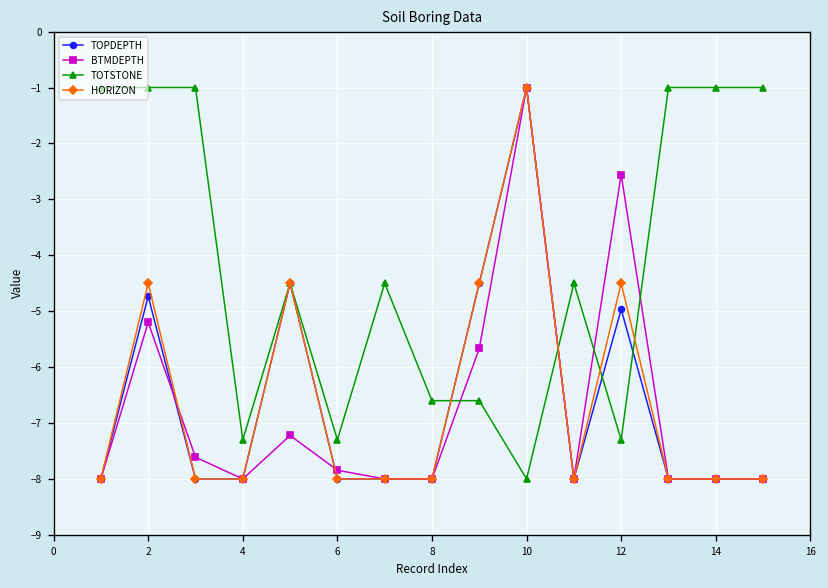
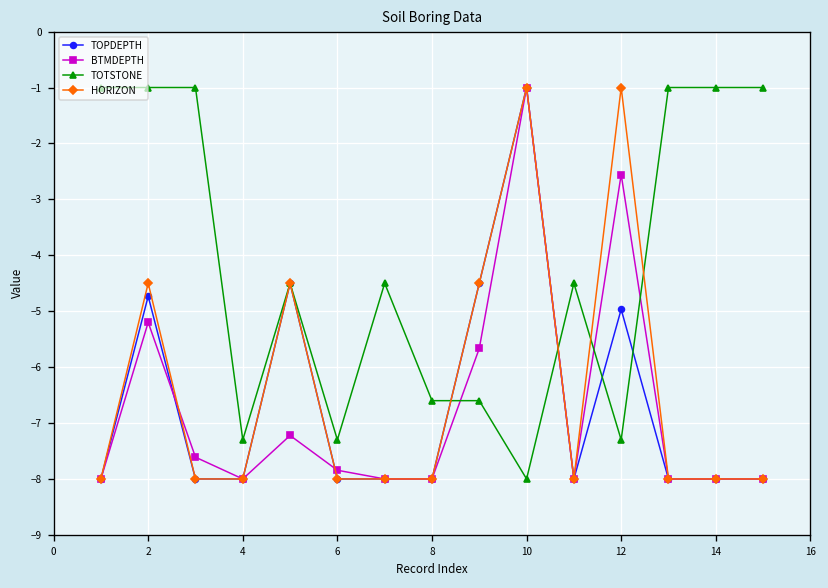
  {
    "TOPDEPTH": {
      "2": -4.7,
      "12": -5.0
    },
    "BTMDEPTH": {
      "2": -5.2,
      "6": -7.8,
      "12": -2.6
    },
    "TOTSTONE": {
      "2": -1.0,
      "4": -7.3,
      "6": -7.3,
      "8": -6.6,
      "10": -8.0,
      "12": -7.3,
      "14": -1.0
    },
    "HORIZON": {
      "2": -4.5,
-     "12": -4.5
+     "12": -1.0
    }
  }
